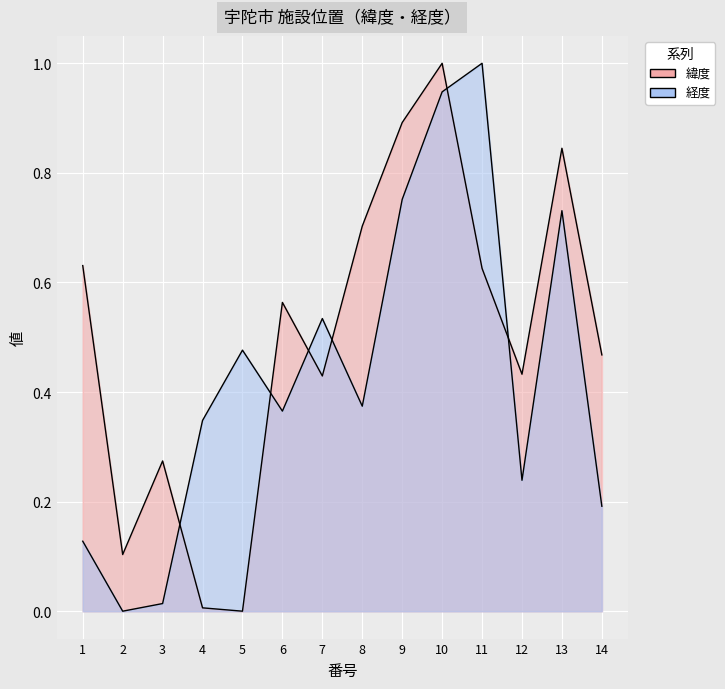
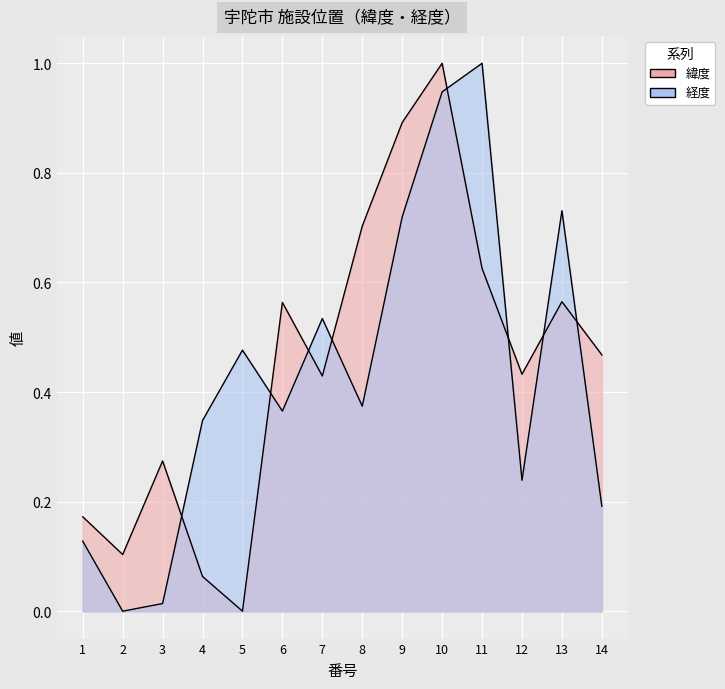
  {
    "緯度": {
-     "1": 0.63,
+     "1": 0.17,
      "2": 0.10,
      "3": 0.27,
-     "4": 0.01,
+     "4": 0.06,
      "5": 0.00,
      "6": 0.56,
      "7": 0.43,
      "8": 0.70,
      "9": 0.89,
      "10": 1.00,
      "11": 0.63,
      "12": 0.43,
-     "13": 0.84,
+     "13": 0.56,
      "14": 0.47
    },
    "経度": {
      "1": 0.13,
      "2": 0.00,
      "3": 0.01,
      "4": 0.35,
      "5": 0.48,
      "6": 0.37,
      "7": 0.53,
      "8": 0.37,
-     "9": 0.75,
+     "9": 0.72,
      "10": 0.95,
      "11": 1.00,
      "12": 0.24,
      "13": 0.73,
      "14": 0.19
    }
  }
